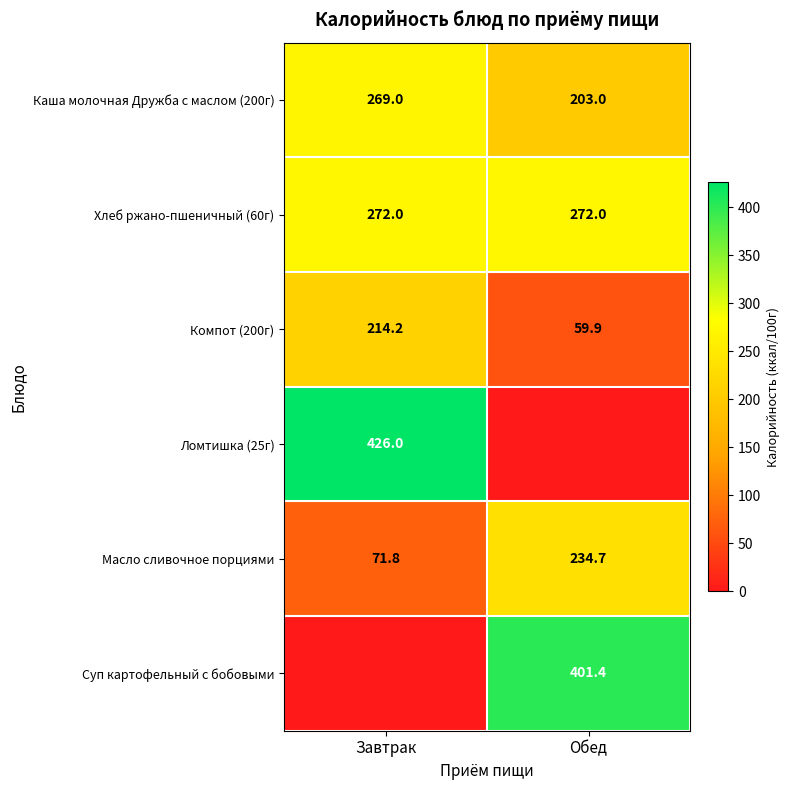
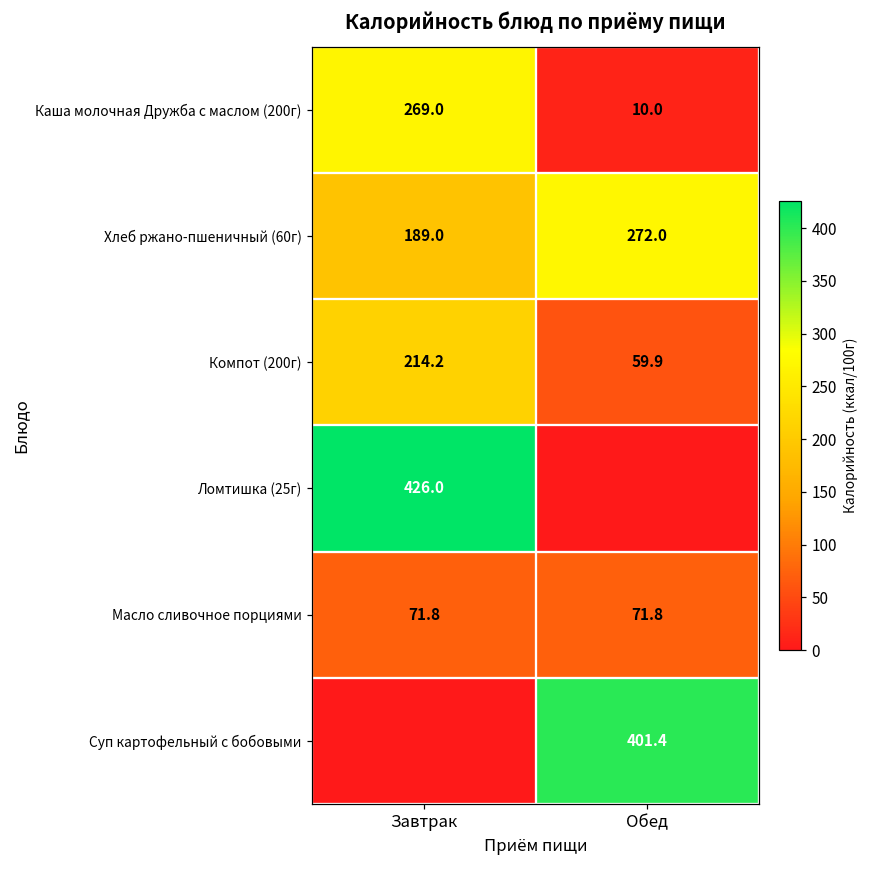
  {
    "Каша молочная Дружба с маслом (200г)": {
      "Завтрак": 269.0,
-     "Обед": 203.0
+     "Обед": 10.0
    },
    "Хлеб ржано-пшеничный (60г)": {
-     "Завтрак": 272.0,
+     "Завтрак": 189.0,
      "Обед": 272.0
    },
    "Компот (200г)": {
      "Завтрак": 214.2,
      "Обед": 59.9
    },
    "Ломтишка (25г)": {
      "Завтрак": 426.0
    },
    "Масло сливочное порциями": {
      "Завтрак": 71.8,
-     "Обед": 234.7
+     "Обед": 71.8
    },
    "Суп картофельный с бобовыми": {
      "Обед": 401.4
    }
  }
